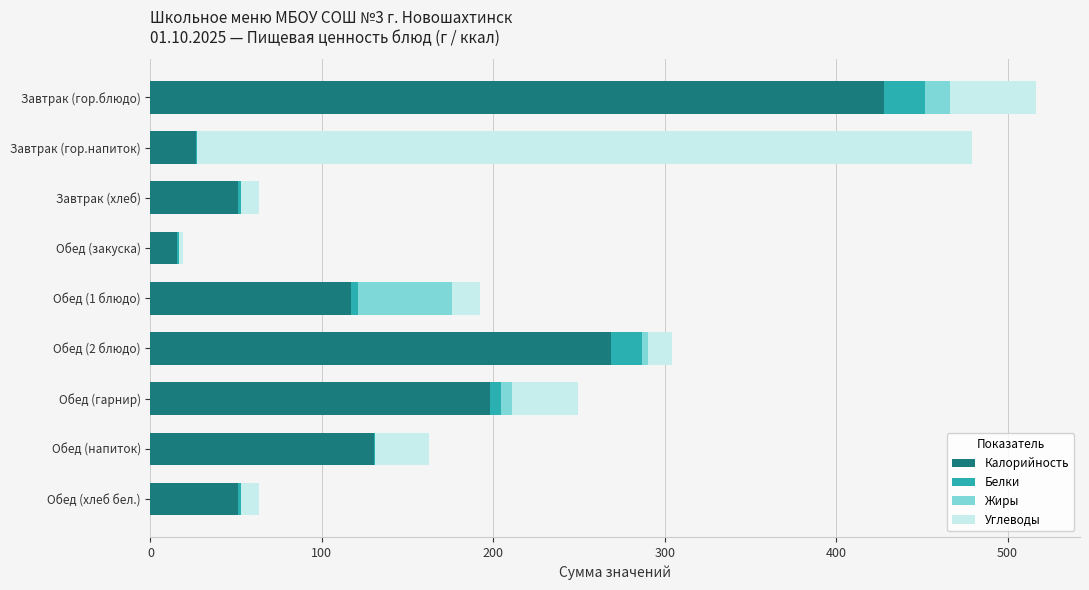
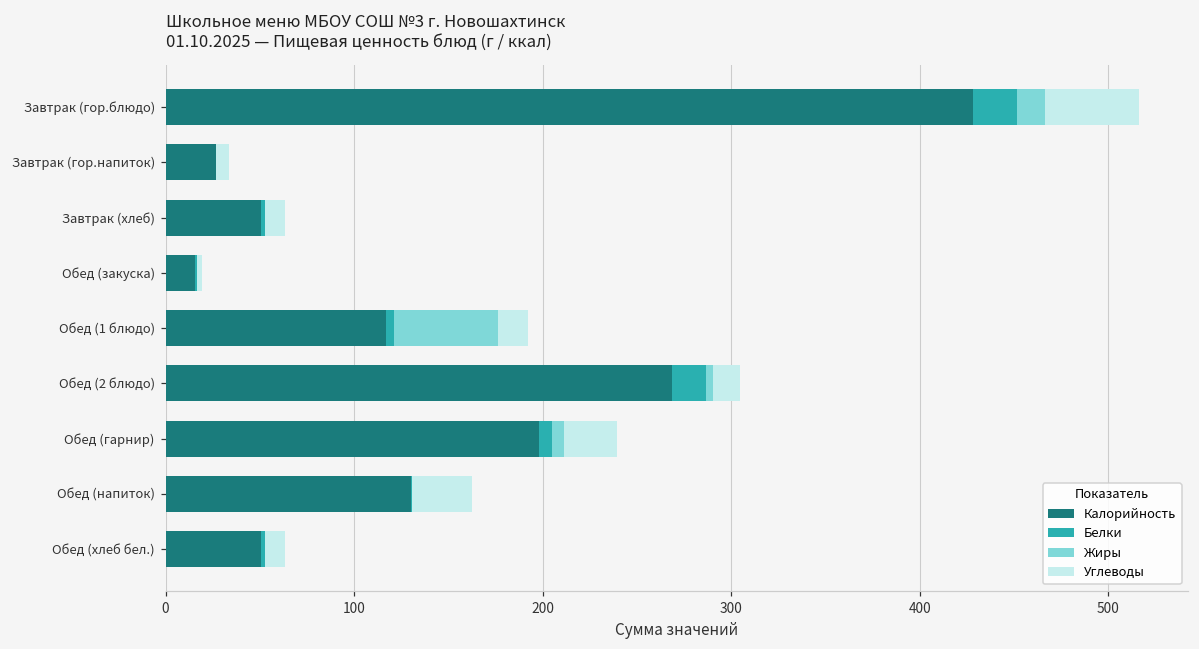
  {
    "Калорийность": {
      "Завтрак (гор.блюдо)": 428,
      "Завтрак (гор.напиток)": 27,
      "Завтрак (хлеб)": 51,
      "Обед (закуска)": 15,
      "Обед (1 блюдо)": 117,
      "Обед (2 блюдо)": 269,
      "Обед (гарнир)": 198,
      "Обед (напиток)": 130,
      "Обед (хлеб бел.)": 51
    },
    "Белки": {
      "Завтрак (гор.блюдо)": 23,
      "Завтрак (хлеб)": 2,
      "Обед (1 блюдо)": 4,
      "Обед (2 блюдо)": 18,
      "Обед (гарнир)": 7,
      "Обед (хлеб бел.)": 2
    },
    "Жиры": {
      "Завтрак (гор.блюдо)": 15,
      "Завтрак (гор.напиток)": 0,
      "Обед (1 блюдо)": 55,
      "Обед (2 блюдо)": 3,
      "Обед (гарнир)": 6,
      "Обед (напиток)": 0
    },
    "Углеводы": {
      "Завтрак (гор.блюдо)": 50,
-     "Завтрак (гор.напиток)": 452,
+     "Завтрак (гор.напиток)": 7,
      "Завтрак (хлеб)": 11,
      "Обед (закуска)": 3,
      "Обед (1 блюдо)": 16,
      "Обед (2 блюдо)": 14,
-     "Обед (гарнир)": 38,
+     "Обед (гарнир)": 28,
      "Обед (напиток)": 32,
      "Обед (хлеб бел.)": 11
    }
  }
